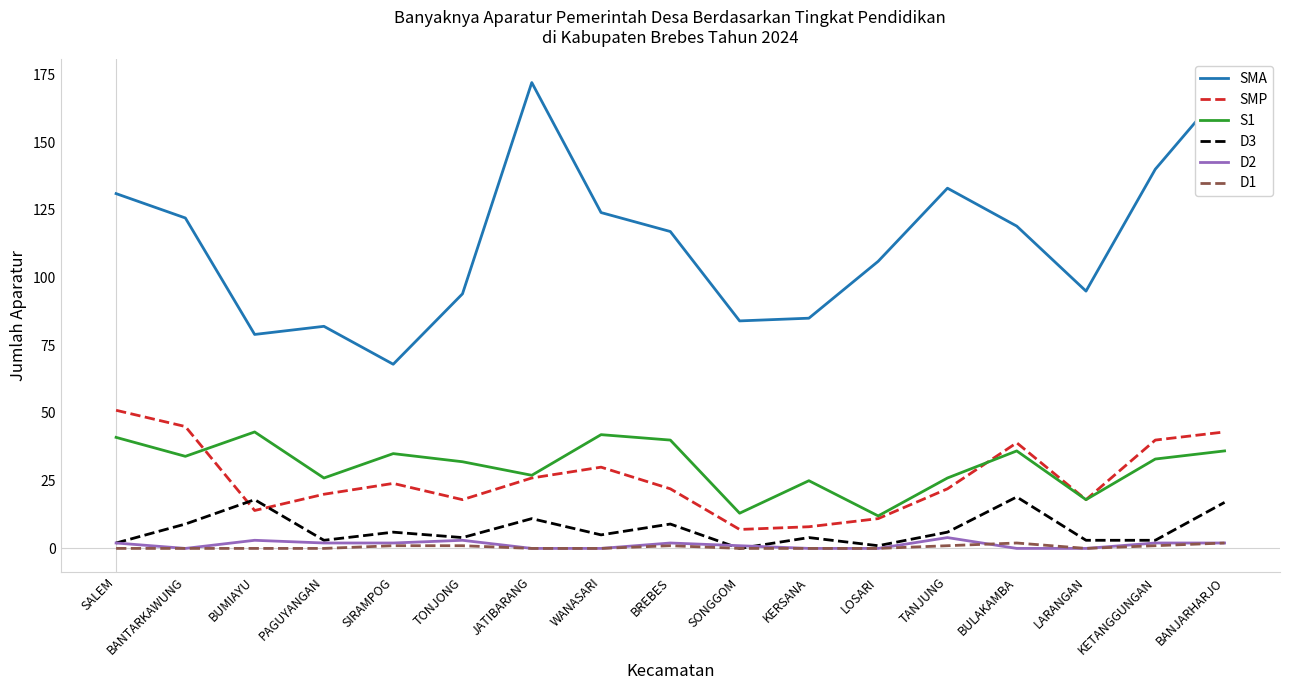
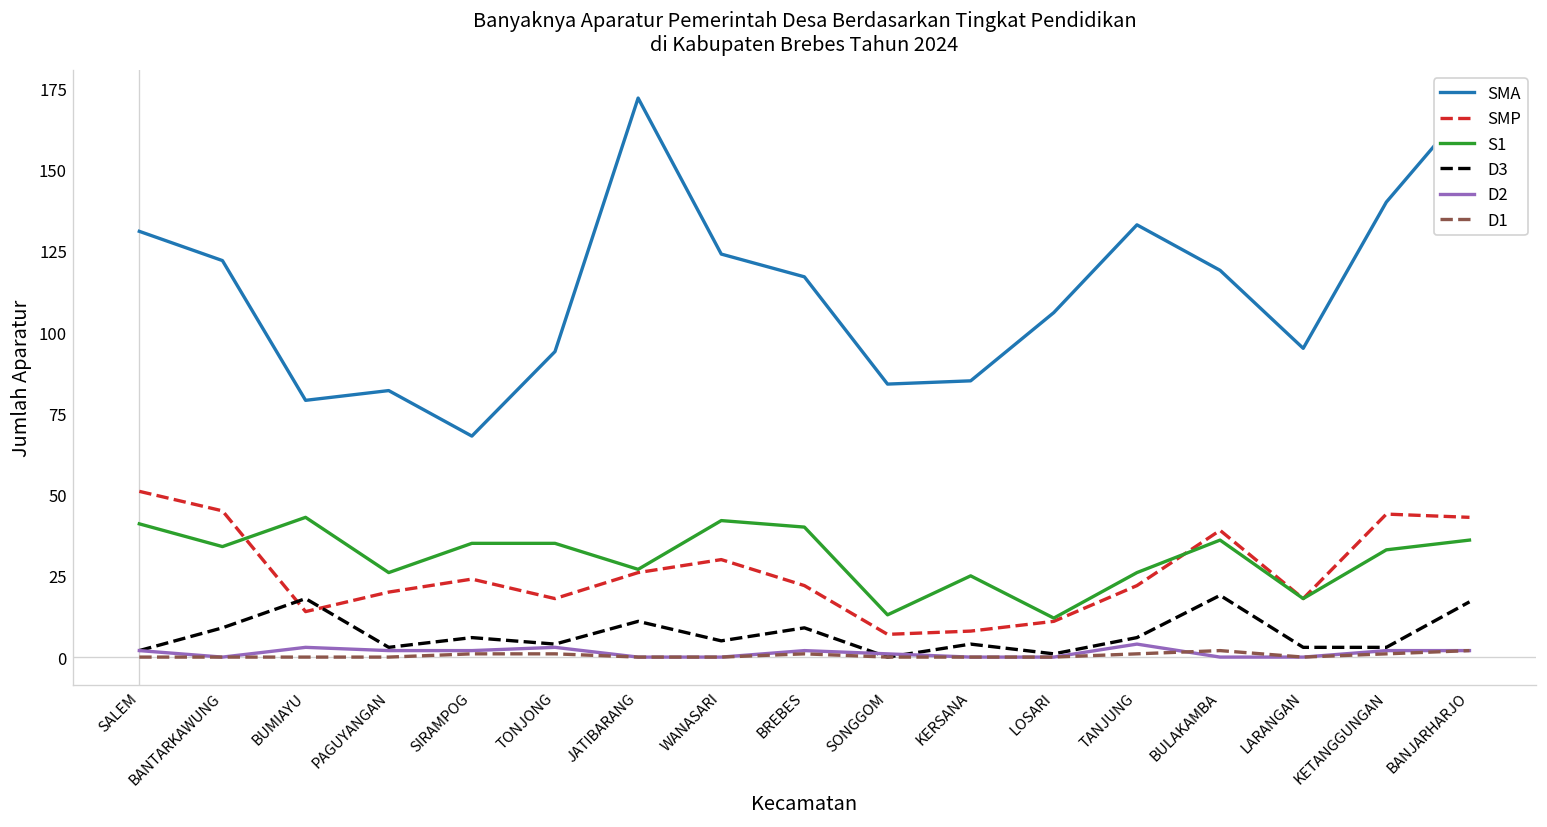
  {
    "SMA": {
      "SALEM": 131,
      "BANTARKAWUNG": 122,
      "BUMIAYU": 79,
      "PAGUYANGAN": 82,
      "SIRAMPOG": 68,
      "TONJONG": 94,
      "JATIBARANG": 172,
      "WANASARI": 124,
      "BREBES": 117,
      "SONGGOM": 84,
      "KERSANA": 85,
      "LOSARI": 106,
      "TANJUNG": 133,
      "BULAKAMBA": 119,
      "LARANGAN": 95,
      "KETANGGUNGAN": 140
    },
    "SMP": {
      "SALEM": 51,
      "BANTARKAWUNG": 45,
      "BUMIAYU": 14,
      "PAGUYANGAN": 20,
      "SIRAMPOG": 24,
      "TONJONG": 18,
      "JATIBARANG": 26,
      "WANASARI": 30,
      "BREBES": 22,
      "SONGGOM": 7,
      "KERSANA": 8,
      "LOSARI": 11,
      "TANJUNG": 22,
      "BULAKAMBA": 39,
-     "KETANGGUNGAN": 40,
+     "KETANGGUNGAN": 44,
      "BANJARHARJO": 43
    },
    "S1": {
      "SALEM": 41,
      "BANTARKAWUNG": 34,
      "BUMIAYU": 43,
      "PAGUYANGAN": 26,
      "SIRAMPOG": 35,
-     "TONJONG": 32,
+     "TONJONG": 35,
      "JATIBARANG": 27,
      "WANASARI": 42,
      "BREBES": 40,
      "SONGGOM": 13,
      "KERSANA": 25,
      "LOSARI": 12,
      "TANJUNG": 26,
      "BULAKAMBA": 36,
      "KETANGGUNGAN": 33,
      "BANJARHARJO": 36
    },
    "D3": {
      "BANTARKAWUNG": 9,
      "BUMIAYU": 18,
      "PAGUYANGAN": 3,
      "SIRAMPOG": 6,
      "TONJONG": 4,
      "JATIBARANG": 11,
      "WANASARI": 5,
      "BREBES": 9,
      "KERSANA": 4,
      "LOSARI": 1,
      "TANJUNG": 6,
      "BULAKAMBA": 19,
      "LARANGAN": 3,
      "KETANGGUNGAN": 3,
      "BANJARHARJO": 17
    },
    "D2": {
      "BUMIAYU": 3,
      "PAGUYANGAN": 2,
      "SIRAMPOG": 2,
      "TONJONG": 3,
      "BREBES": 2,
      "SONGGOM": 1,
      "TANJUNG": 4,
      "BULAKAMBA": 0,
      "KETANGGUNGAN": 2
    },
    "D1": {
      "SALEM": 0,
      "BUMIAYU": 0,
      "PAGUYANGAN": 0,
      "SIRAMPOG": 1,
      "TONJONG": 1,
      "BREBES": 1,
      "TANJUNG": 1,
      "BULAKAMBA": 2,
      "KETANGGUNGAN": 1
    }
  }
